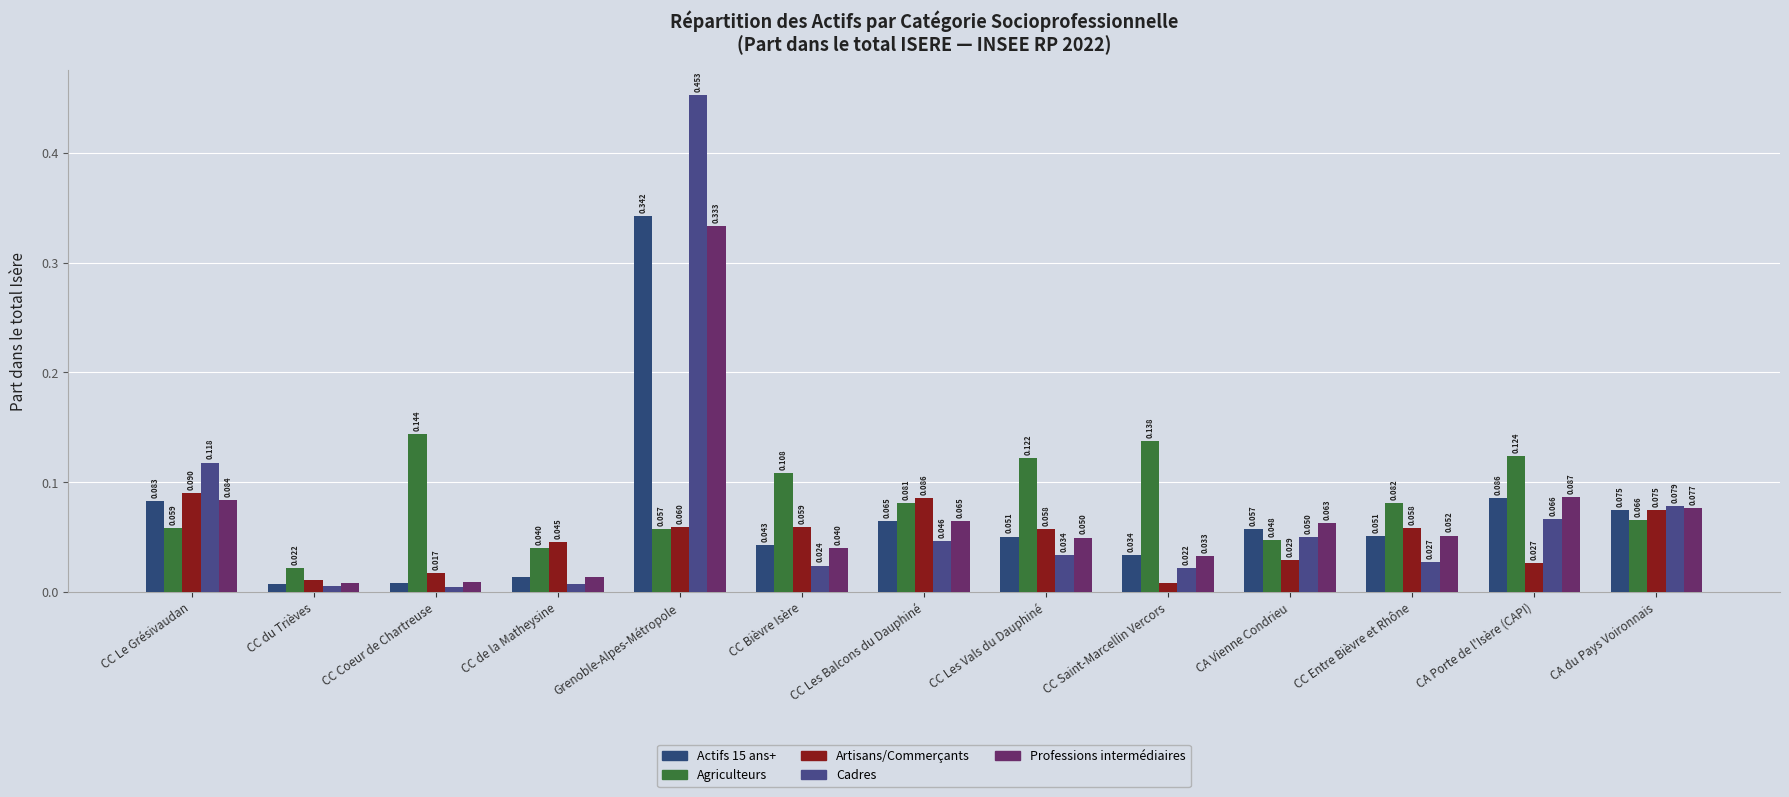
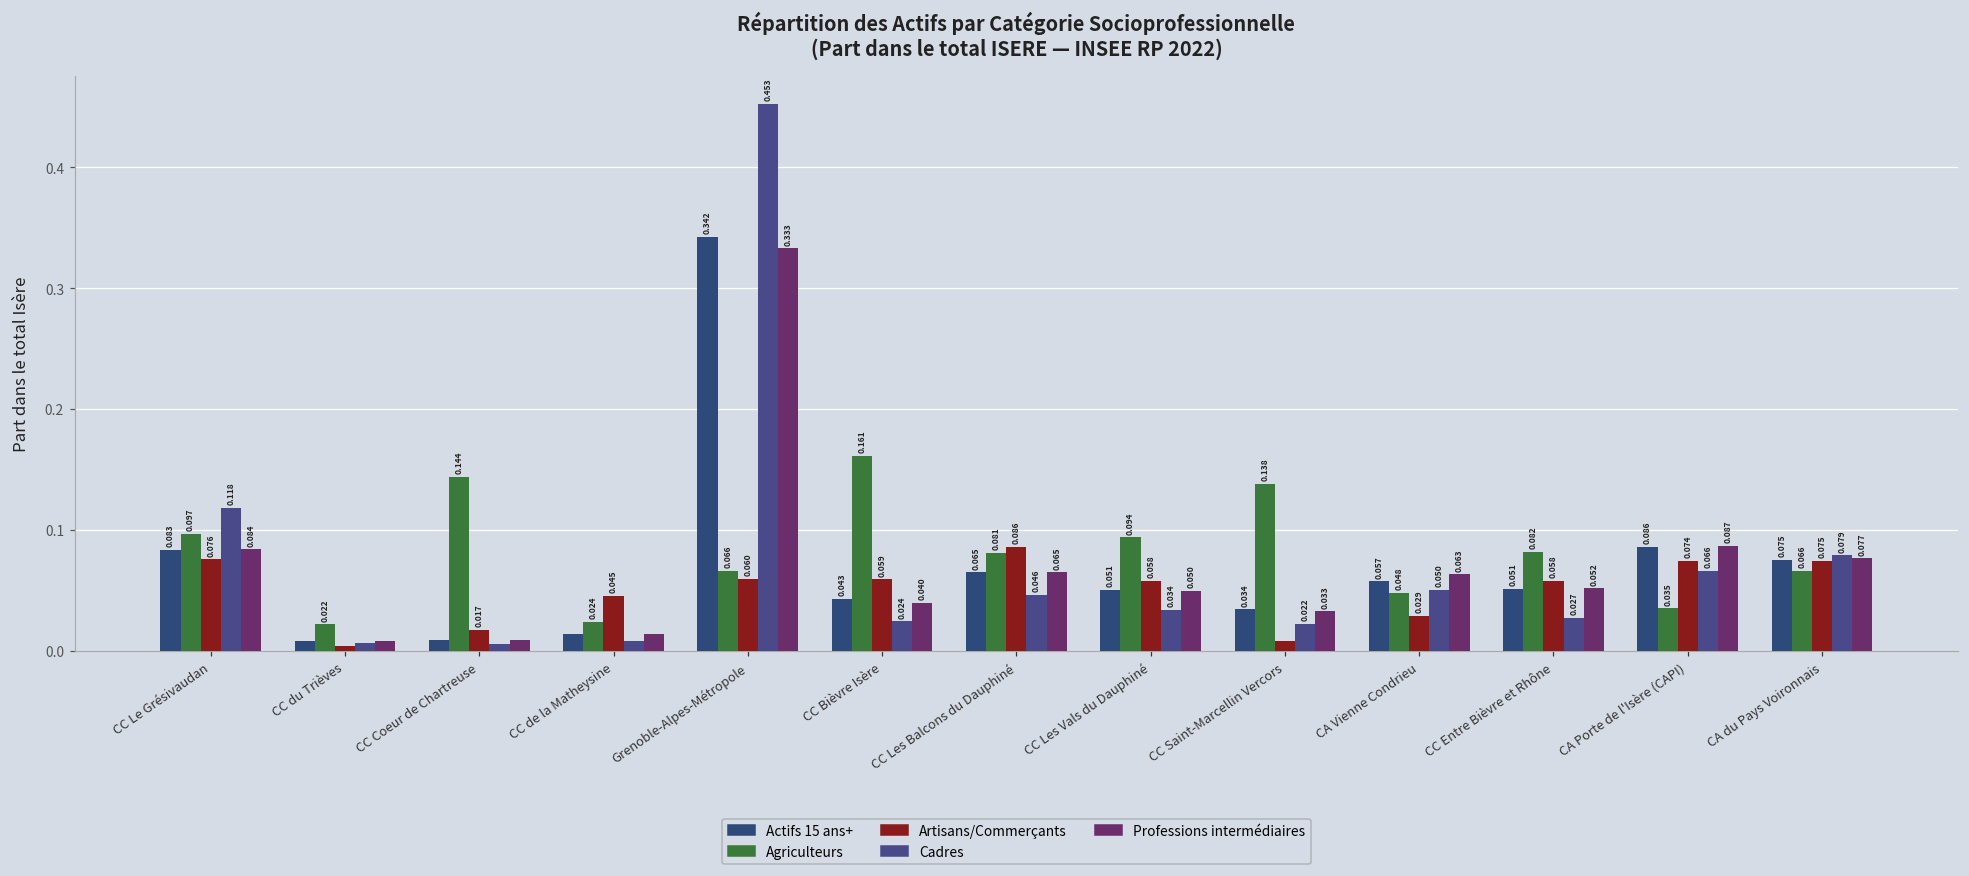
  {
    "Agriculteurs": {
-     "CC Le Grésivaudan": 0.059,
+     "CC Le Grésivaudan": 0.097,
      "CC du Trièves": 0.022,
      "CC Coeur de Chartreuse": 0.144,
-     "CC de la Matheysine": 0.040,
-     "Grenoble-Alpes-Métropole": 0.057,
-     "CC Bièvre Isère": 0.108,
+     "CC de la Matheysine": 0.024,
+     "Grenoble-Alpes-Métropole": 0.066,
+     "CC Bièvre Isère": 0.161,
      "CC Les Balcons du Dauphiné": 0.081,
-     "CC Les Vals du Dauphiné": 0.122,
+     "CC Les Vals du Dauphiné": 0.094,
      "CC Saint-Marcellin Vercors": 0.138,
      "CA Vienne Condrieu": 0.048,
      "CC Entre Bièvre et Rhône": 0.082,
-     "CA Porte de l'Isère (CAPI)": 0.124,
+     "CA Porte de l'Isère (CAPI)": 0.035,
      "CA du Pays Voironnais": 0.066
    },
    "Artisans/Commerçants": {
-     "CC Le Grésivaudan": 0.090,
-     "CC du Trièves": 0.012,
+     "CC Le Grésivaudan": 0.076,
+     "CC du Trièves": 0.004,
      "CC Coeur de Chartreuse": 0.017,
      "CC de la Matheysine": 0.045,
      "Grenoble-Alpes-Métropole": 0.060,
      "CC Bièvre Isère": 0.059,
      "CC Les Balcons du Dauphiné": 0.086,
      "CC Les Vals du Dauphiné": 0.058,
      "CA Vienne Condrieu": 0.029,
      "CC Entre Bièvre et Rhône": 0.058,
-     "CA Porte de l'Isère (CAPI)": 0.027,
+     "CA Porte de l'Isère (CAPI)": 0.074,
      "CA du Pays Voironnais": 0.075
    }
  }
